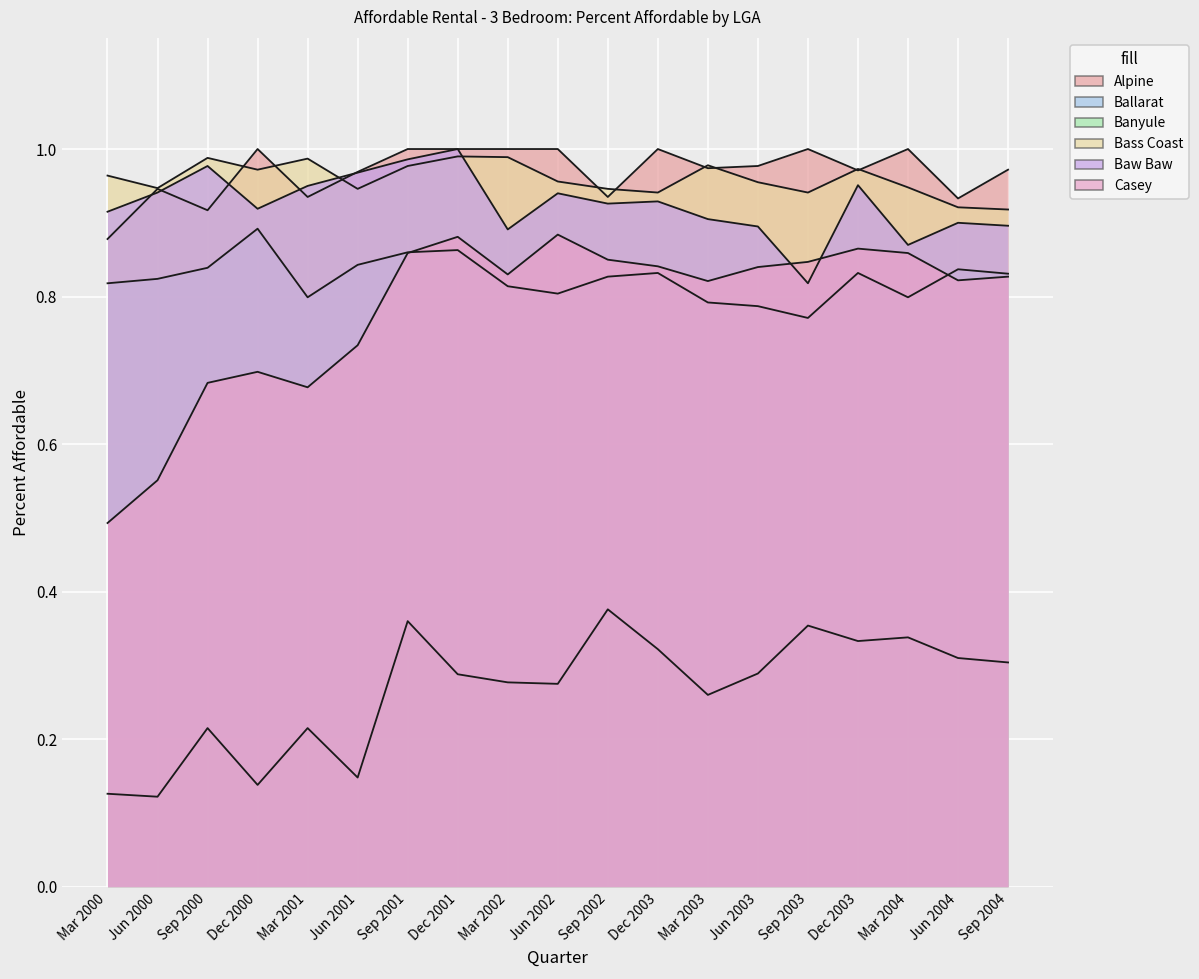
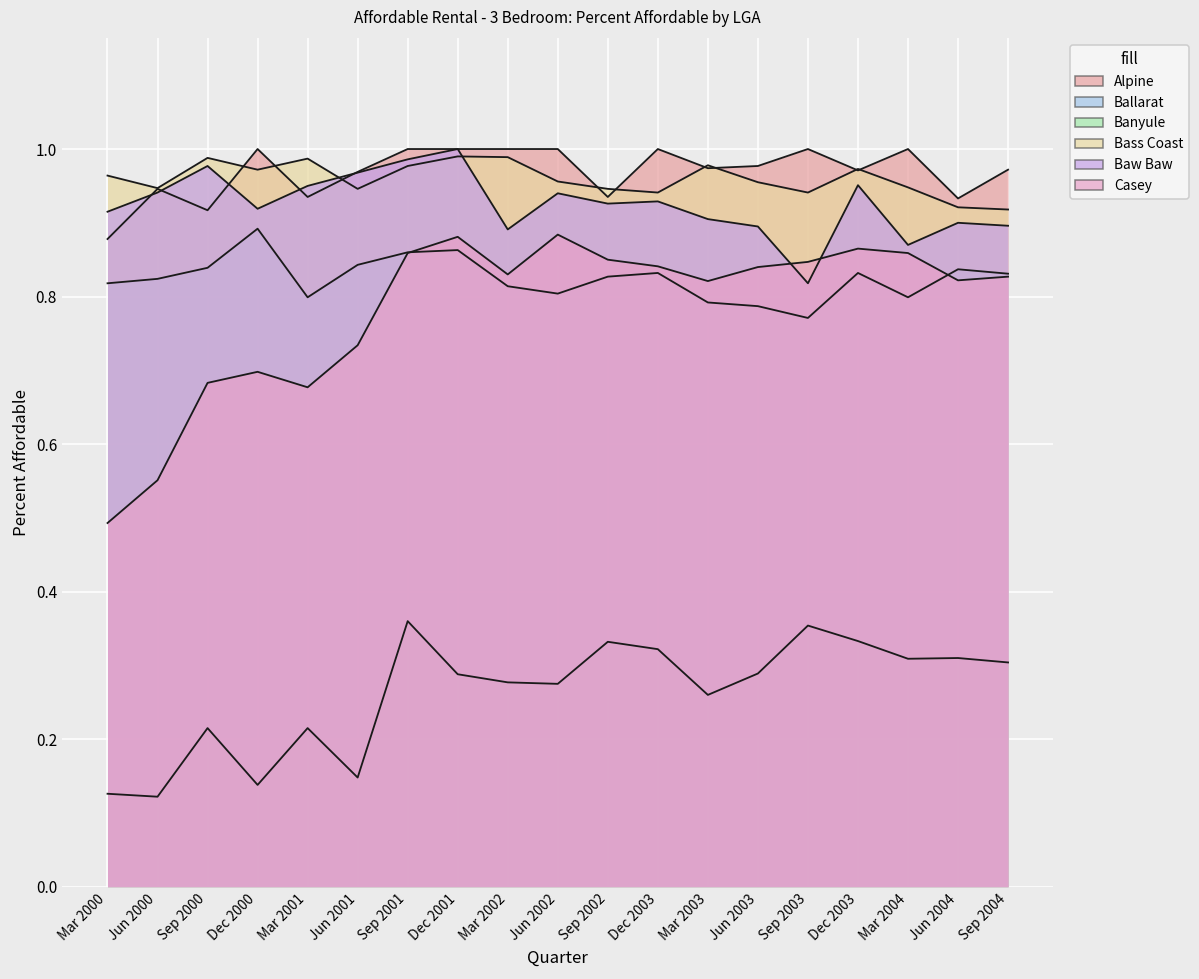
  {
    "Banyule": {
      "Mar 2000": 0.13,
      "Jun 2000": 0.12,
      "Sep 2000": 0.22,
      "Dec 2000": 0.14,
      "Mar 2001": 0.22,
      "Jun 2001": 0.15,
      "Sep 2001": 0.36,
      "Dec 2001": 0.29,
      "Mar 2002": 0.28,
      "Jun 2002": 0.28,
-     "Sep 2002": 0.38,
+     "Sep 2002": 0.33,
      "Mar 2003": 0.26,
      "Jun 2003": 0.29,
      "Sep 2003": 0.35,
-     "Mar 2004": 0.34,
+     "Mar 2004": 0.31,
      "Jun 2004": 0.31,
      "Sep 2004": 0.30
    }
  }
